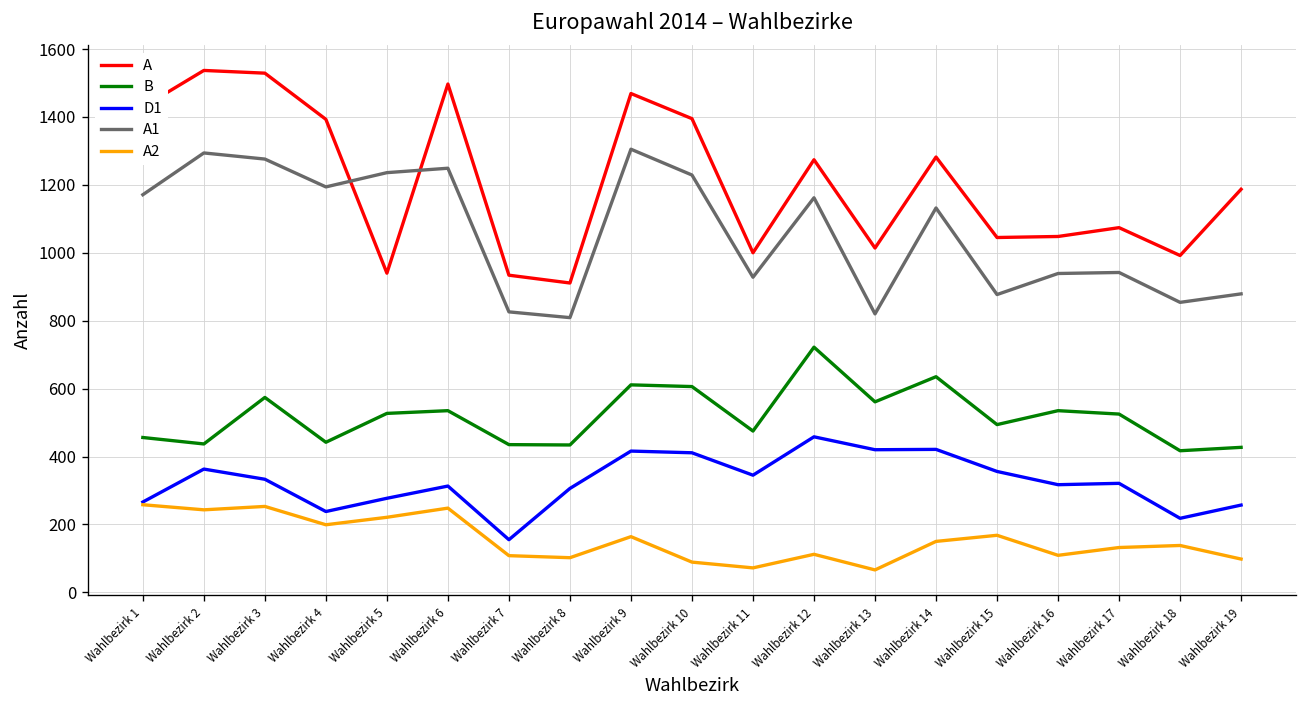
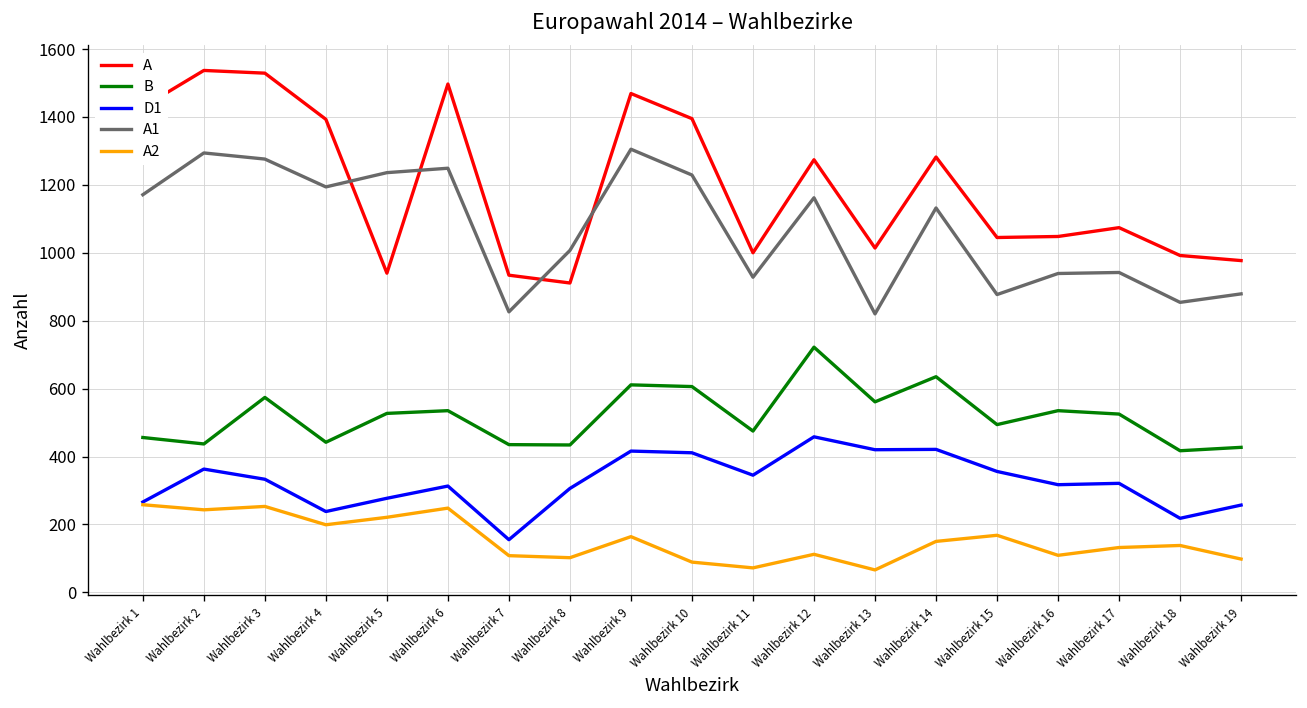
  {
    "A": {
      "Wahlbezirk 2": 1540,
      "Wahlbezirk 3": 1530,
      "Wahlbezirk 4": 1390,
      "Wahlbezirk 5": 940,
      "Wahlbezirk 6": 1500,
      "Wahlbezirk 7": 930,
      "Wahlbezirk 8": 910,
      "Wahlbezirk 9": 1470,
      "Wahlbezirk 10": 1400,
      "Wahlbezirk 11": 1000,
      "Wahlbezirk 12": 1270,
      "Wahlbezirk 13": 1010,
      "Wahlbezirk 14": 1280,
      "Wahlbezirk 15": 1050,
      "Wahlbezirk 16": 1050,
      "Wahlbezirk 17": 1070,
      "Wahlbezirk 18": 990,
-     "Wahlbezirk 19": 1190
+     "Wahlbezirk 19": 980
    },
    "B": {
      "Wahlbezirk 1": 460,
      "Wahlbezirk 2": 440,
      "Wahlbezirk 3": 570,
      "Wahlbezirk 4": 440,
      "Wahlbezirk 5": 530,
      "Wahlbezirk 6": 540,
      "Wahlbezirk 7": 440,
      "Wahlbezirk 8": 430,
      "Wahlbezirk 9": 610,
      "Wahlbezirk 10": 610,
      "Wahlbezirk 11": 480,
      "Wahlbezirk 12": 720,
      "Wahlbezirk 13": 560,
      "Wahlbezirk 14": 640,
      "Wahlbezirk 15": 490,
      "Wahlbezirk 16": 540,
      "Wahlbezirk 17": 530,
      "Wahlbezirk 18": 420,
      "Wahlbezirk 19": 430
    },
    "D1": {
      "Wahlbezirk 2": 360,
      "Wahlbezirk 3": 330,
      "Wahlbezirk 4": 240,
      "Wahlbezirk 5": 280,
      "Wahlbezirk 6": 310,
      "Wahlbezirk 7": 160,
      "Wahlbezirk 8": 310,
      "Wahlbezirk 9": 420,
      "Wahlbezirk 10": 410,
      "Wahlbezirk 11": 350,
      "Wahlbezirk 12": 460,
      "Wahlbezirk 13": 420,
      "Wahlbezirk 14": 420,
      "Wahlbezirk 15": 360,
      "Wahlbezirk 16": 320,
      "Wahlbezirk 17": 320,
      "Wahlbezirk 18": 220,
      "Wahlbezirk 19": 260
    },
    "A1": {
      "Wahlbezirk 1": 1170,
      "Wahlbezirk 2": 1290,
      "Wahlbezirk 3": 1280,
      "Wahlbezirk 4": 1190,
      "Wahlbezirk 5": 1240,
      "Wahlbezirk 6": 1250,
      "Wahlbezirk 7": 830,
-     "Wahlbezirk 8": 810,
+     "Wahlbezirk 8": 1010,
      "Wahlbezirk 9": 1310,
      "Wahlbezirk 10": 1230,
      "Wahlbezirk 11": 930,
      "Wahlbezirk 12": 1160,
      "Wahlbezirk 13": 820,
      "Wahlbezirk 14": 1130,
      "Wahlbezirk 15": 880,
      "Wahlbezirk 16": 940,
      "Wahlbezirk 17": 940,
      "Wahlbezirk 18": 850,
      "Wahlbezirk 19": 880
    },
    "A2": {
      "Wahlbezirk 2": 240,
      "Wahlbezirk 3": 250,
      "Wahlbezirk 4": 200,
      "Wahlbezirk 5": 220,
      "Wahlbezirk 6": 250,
      "Wahlbezirk 7": 110,
      "Wahlbezirk 8": 100,
      "Wahlbezirk 9": 160,
      "Wahlbezirk 10": 90,
      "Wahlbezirk 11": 70,
      "Wahlbezirk 12": 110,
      "Wahlbezirk 13": 70,
      "Wahlbezirk 14": 150,
      "Wahlbezirk 15": 170,
      "Wahlbezirk 16": 110,
      "Wahlbezirk 17": 130,
      "Wahlbezirk 18": 140,
      "Wahlbezirk 19": 100
    }
  }
